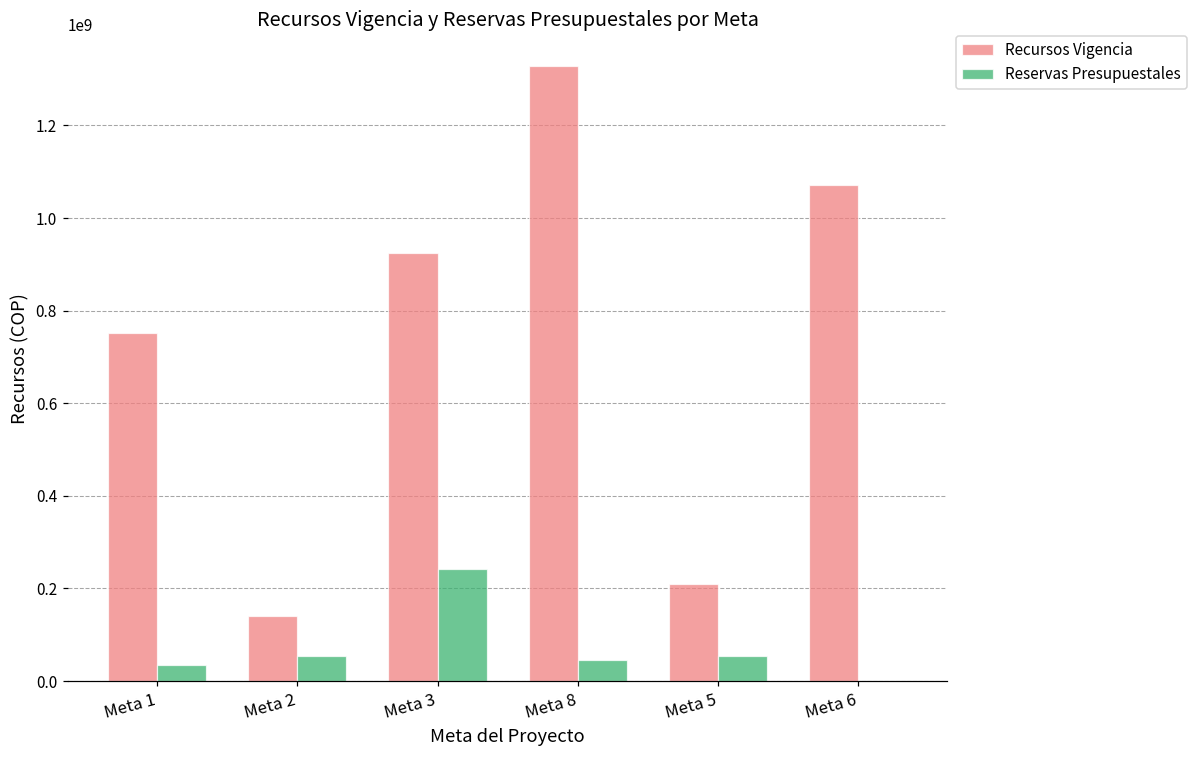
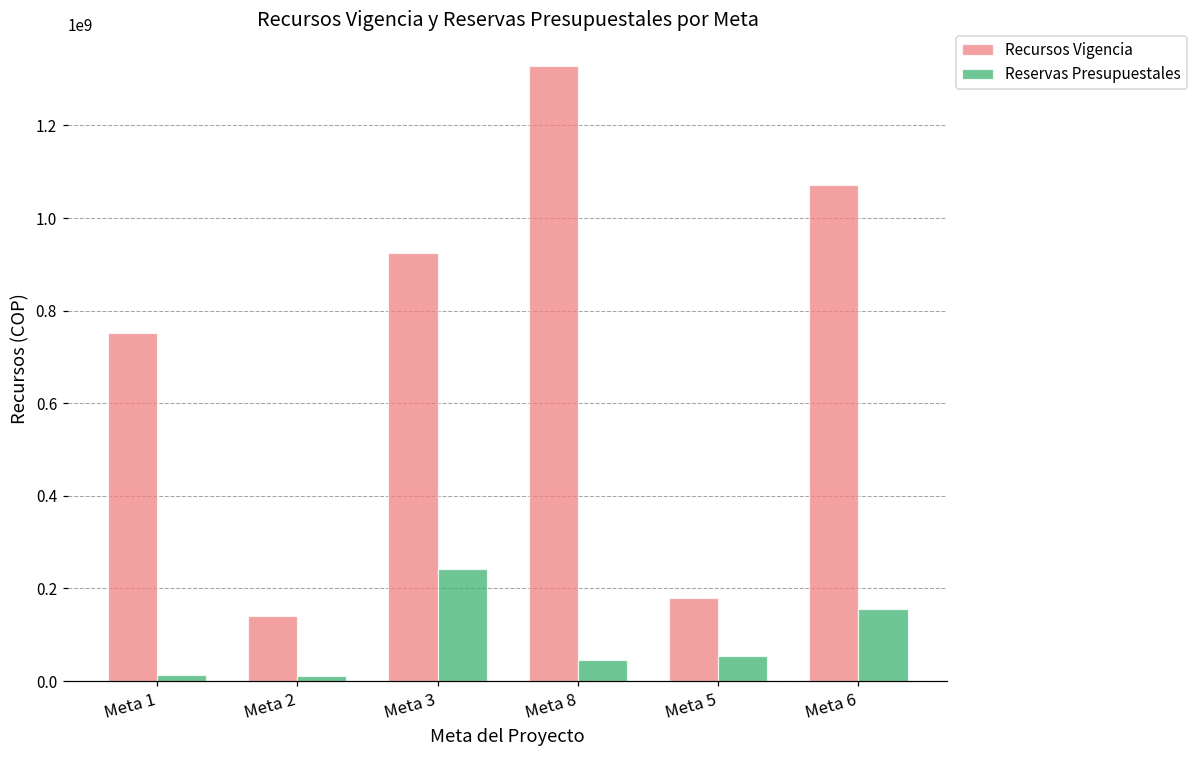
  {
    "Recursos Vigencia": {
      "Meta 1": 750000000,
      "Meta 2": 140000000,
      "Meta 3": 920000000,
      "Meta 8": 1330000000,
-     "Meta 5": 210000000,
+     "Meta 5": 180000000,
      "Meta 6": 1070000000
    },
    "Reservas Presupuestales": {
-     "Meta 1": 40000000,
-     "Meta 2": 50000000,
+     "Meta 1": 10000000,
+     "Meta 2": 10000000,
      "Meta 3": 240000000,
      "Meta 8": 40000000,
      "Meta 5": 50000000,
-     "Meta 6": 0
+     "Meta 6": 150000000
    }
  }
